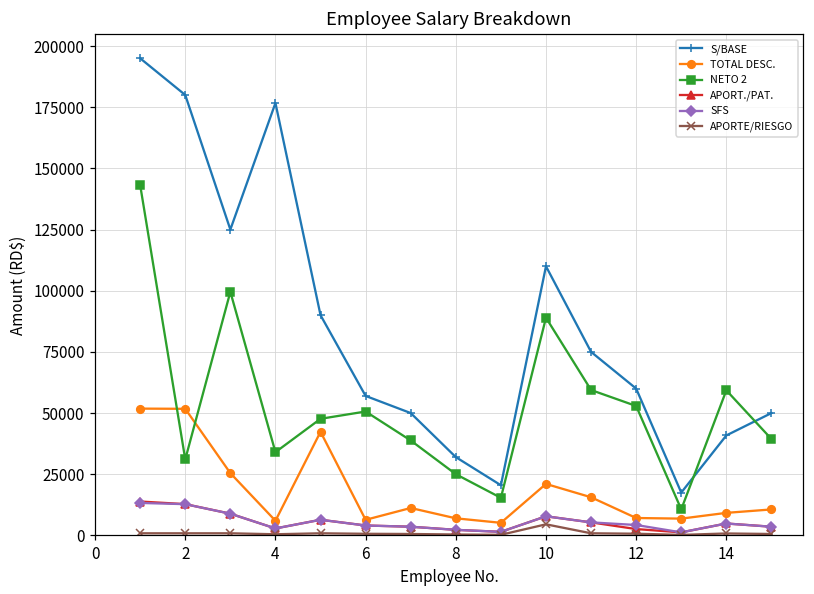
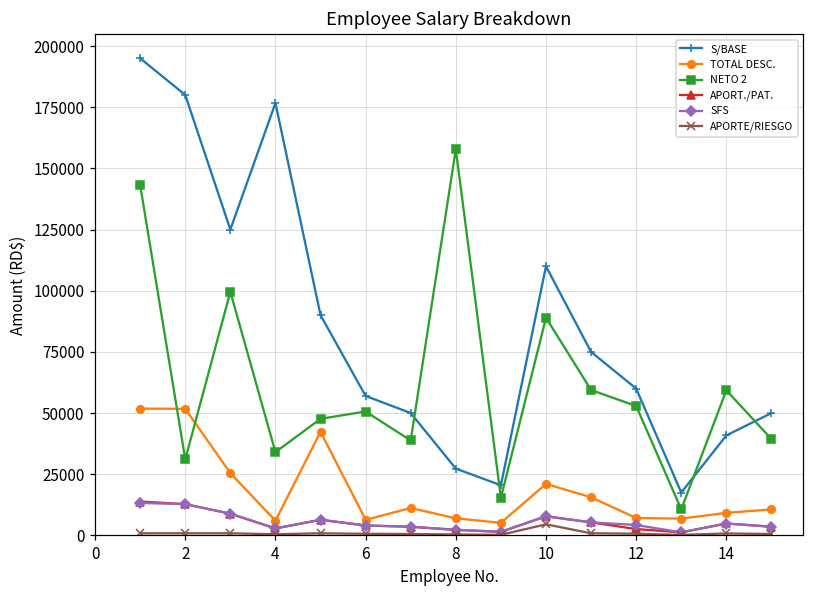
  {
    "S/BASE": {
      "2": 180000,
      "4": 177000,
      "6": 57000,
-     "8": 32000,
+     "8": 27000,
      "10": 110000,
      "12": 60000,
      "14": 41000
    },
    "TOTAL DESC.": {
      "2": 52000,
      "4": 6000,
      "6": 6000,
      "8": 7000,
      "10": 21000,
      "12": 7000,
      "14": 9000
    },
    "NETO 2": {
      "2": 31000,
      "4": 34000,
      "6": 51000,
-     "8": 25000,
+     "8": 158000,
      "10": 89000,
      "12": 53000,
      "14": 59000
    },
    "APORT./PAT.": {
      "12": 3000
    },
    "SFS": {
      "12": 4000
    },
    "APORTE/RIESGO": {
      "2": 1000,
      "4": 0,
      "6": 1000,
      "8": 0,
      "10": 5000,
      "12": 1000,
      "14": 1000
    }
  }
